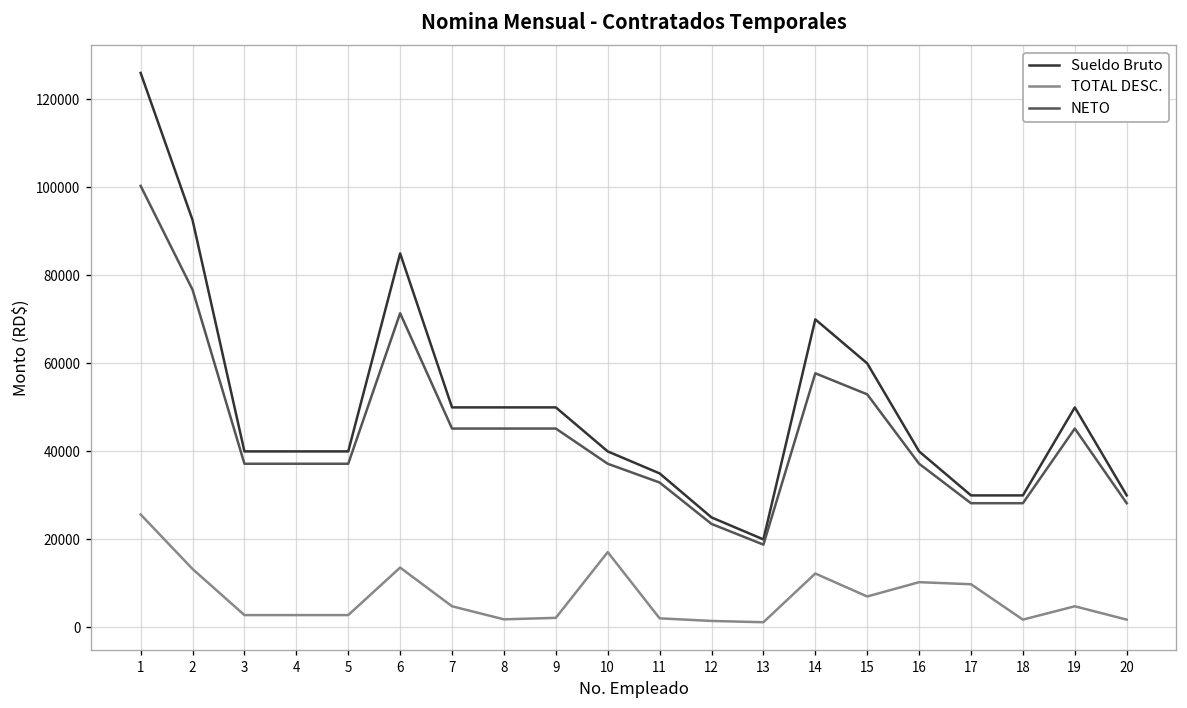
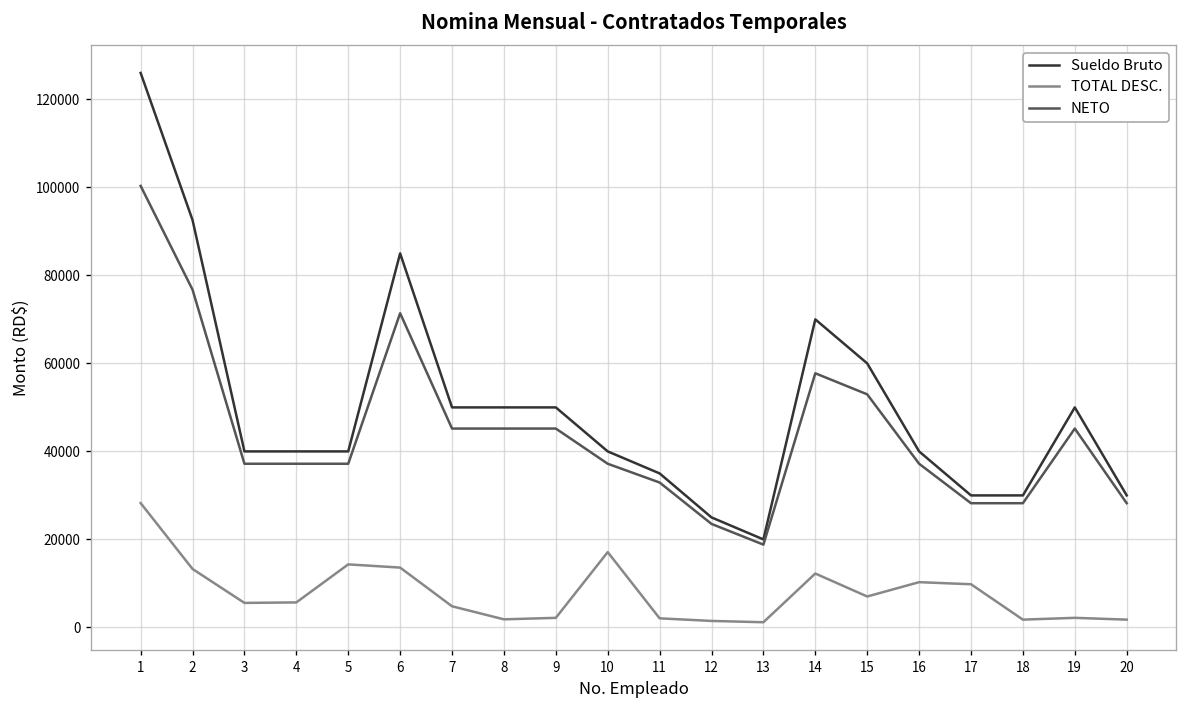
  {
    "TOTAL DESC.": {
-     "1": 26000,
+     "1": 28000,
      "2": 13000,
-     "3": 3000,
-     "4": 3000,
-     "5": 3000,
+     "3": 6000,
+     "4": 6000,
+     "5": 14000,
      "6": 14000,
      "7": 5000,
      "8": 2000,
      "9": 2000,
      "10": 17000,
      "11": 2000,
      "12": 1000,
      "13": 1000,
      "14": 12000,
      "15": 7000,
      "16": 10000,
      "17": 10000,
      "18": 2000,
-     "19": 5000,
+     "19": 2000,
      "20": 2000
    }
  }
